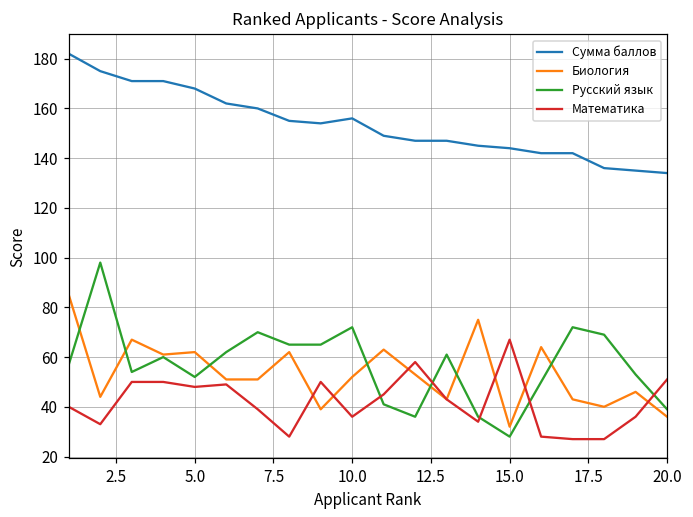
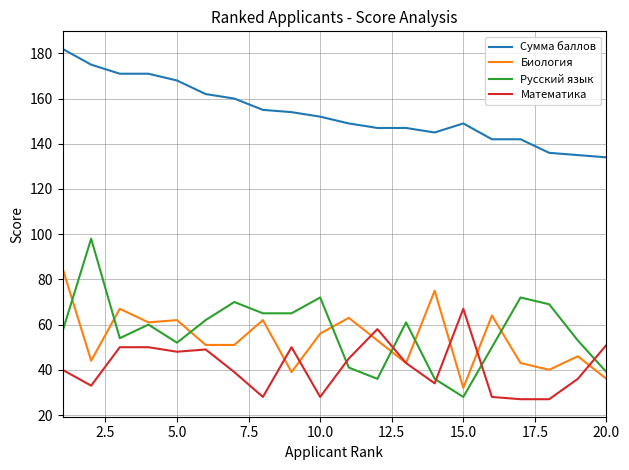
  {
    "Сумма баллов": {
      "5.0": 168,
-     "10.0": 156,
-     "15.0": 144,
+     "10.0": 152,
+     "15.0": 149,
      "20.0": 134
    },
    "Биология": {
      "5.0": 62,
-     "10.0": 52,
+     "10.0": 56,
      "15.0": 32,
      "20.0": 36
    },
    "Русский язык": {
      "5.0": 52,
      "10.0": 72,
      "15.0": 28,
      "20.0": 39
    },
    "Математика": {
      "5.0": 48,
-     "10.0": 36,
+     "10.0": 28,
      "15.0": 67,
      "20.0": 51
    }
  }
